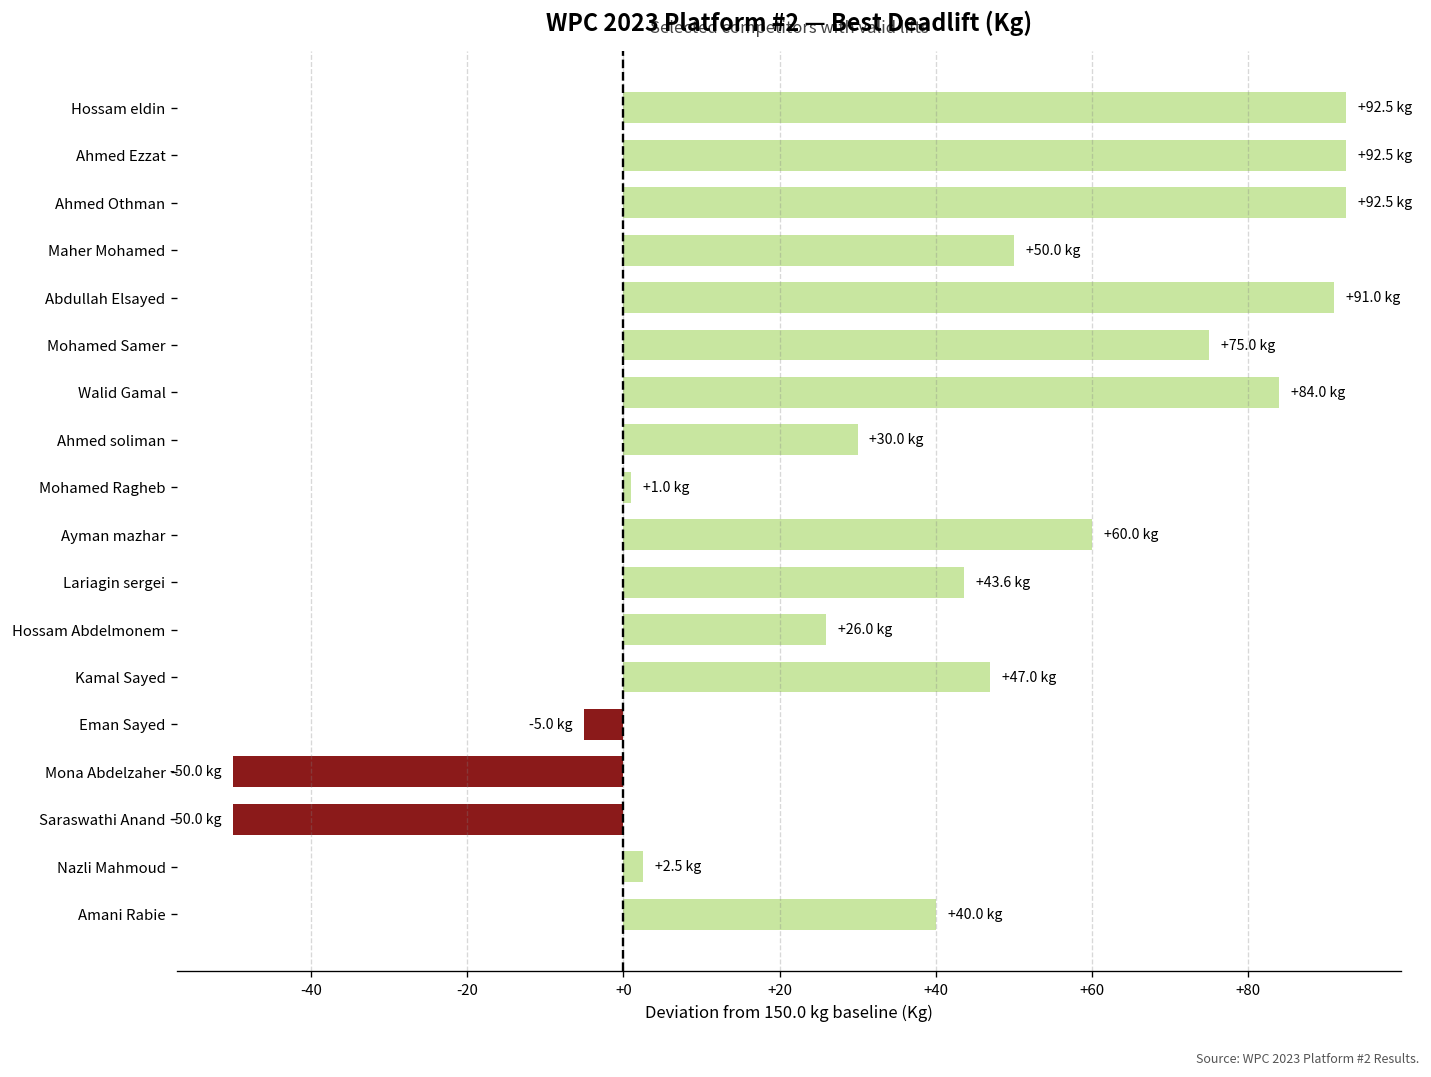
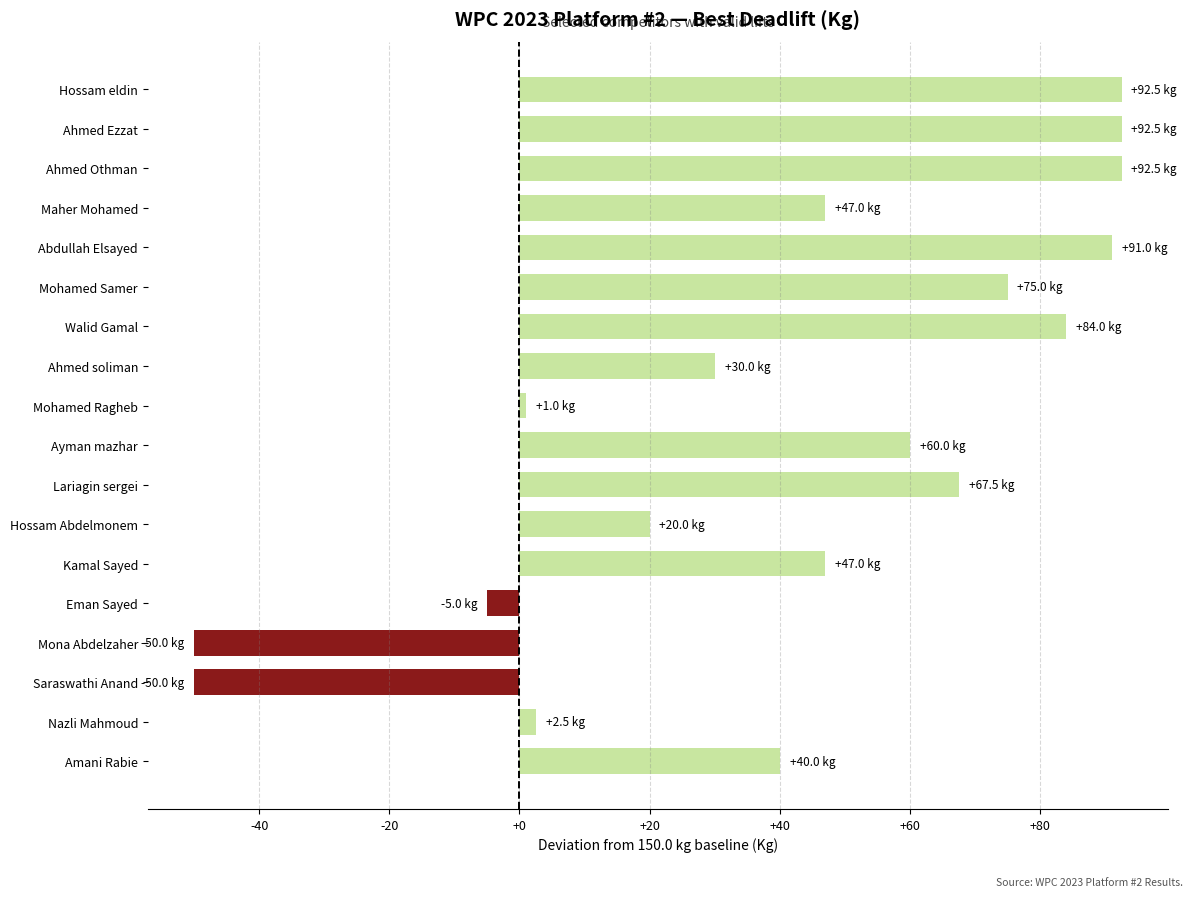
  {
    "Hossam eldin": "+92.5",
    "Ahmed Ezzat": "+92.5",
    "Ahmed Othman": "+92.5",
-   "Maher Mohamed": "+50.0",
+   "Maher Mohamed": "+47.0",
    "Abdullah Elsayed": "+91.0",
    "Mohamed Samer": "+75.0",
    "Walid Gamal": "+84.0",
    "Ahmed soliman": "+30.0",
    "Mohamed Ragheb": "+1.0",
    "Ayman mazhar": "+60.0",
-   "Lariagin sergei": "+43.6",
-   "Hossam Abdelmonem": "+26.0",
+   "Lariagin sergei": "+67.5",
+   "Hossam Abdelmonem": "+20.0",
    "Kamal Sayed": "+47.0",
    "Eman Sayed": "-5.0",
    "Mona Abdelzaher": "-50.0",
    "Saraswathi Anand": "-50.0",
    "Nazli Mahmoud": "+2.5",
    "Amani Rabie": "+40.0"
  }
